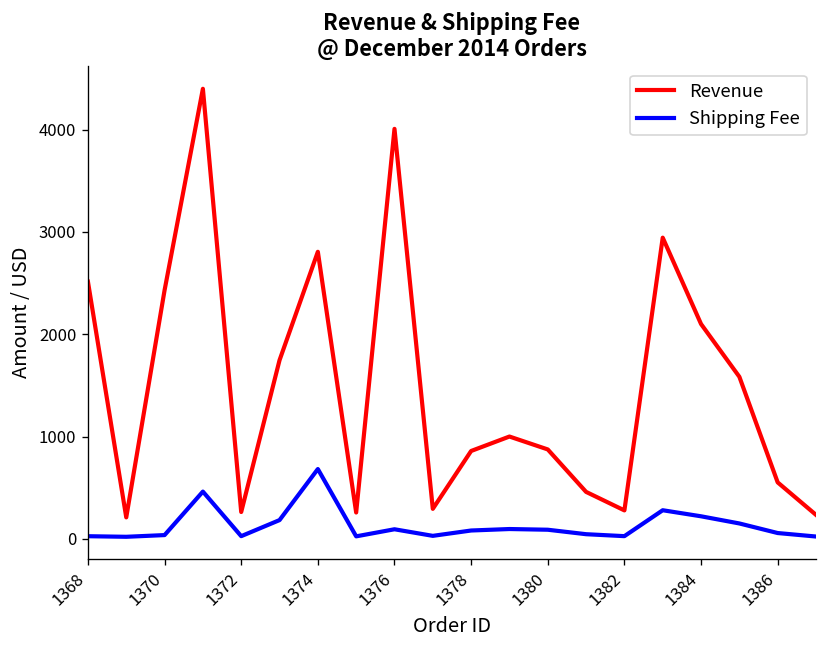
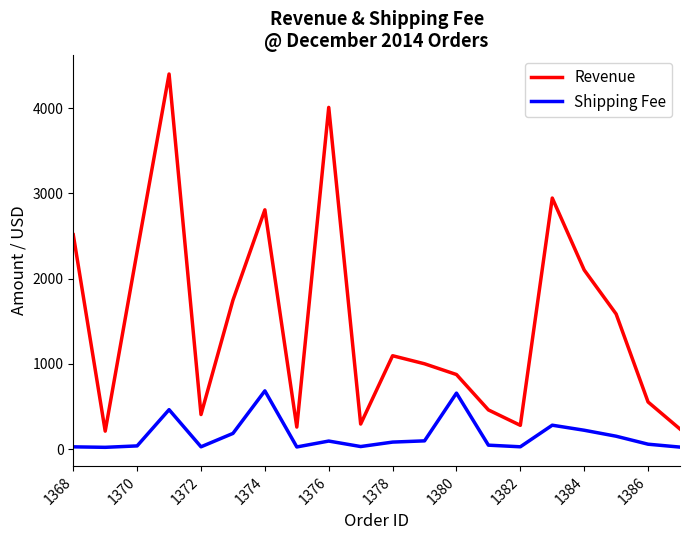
  {
    "Revenue": {
      "1368": 2500,
-     "1370": 2400,
-     "1372": 300,
+     "1370": 2300,
+     "1372": 400,
      "1374": 2800,
      "1376": 4000,
-     "1378": 900,
+     "1378": 1100,
      "1380": 900,
      "1382": 300,
      "1384": 2100,
      "1386": 600
    },
    "Shipping Fee": {
      "1368": 0,
      "1370": 0,
      "1372": 0,
      "1374": 700,
      "1376": 100,
      "1378": 100,
-     "1380": 100,
+     "1380": 700,
      "1382": 0,
      "1384": 200,
      "1386": 100
    }
  }
